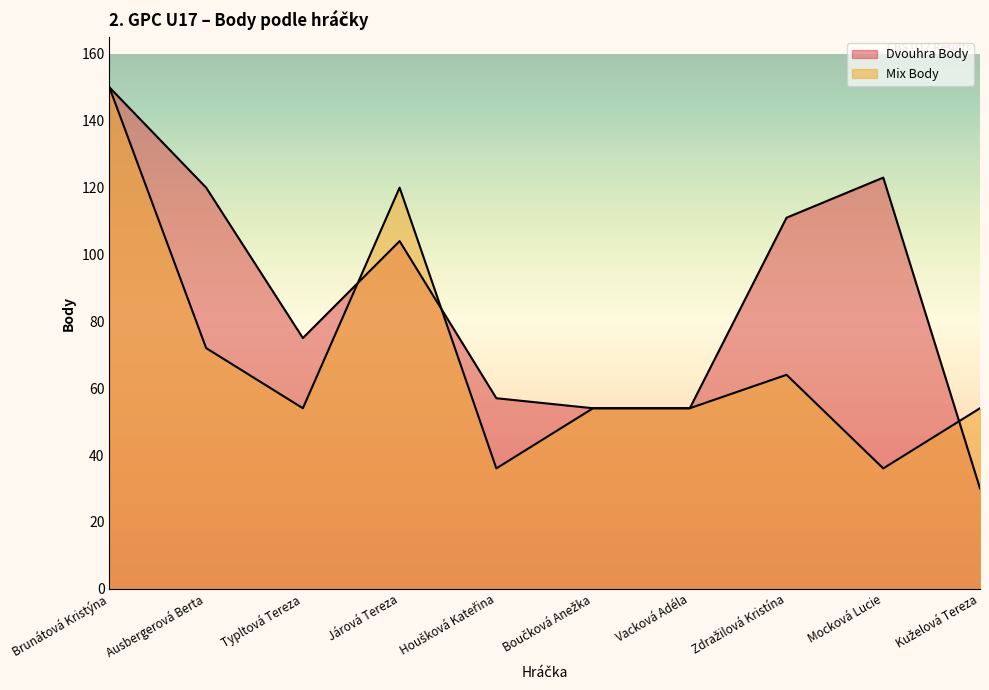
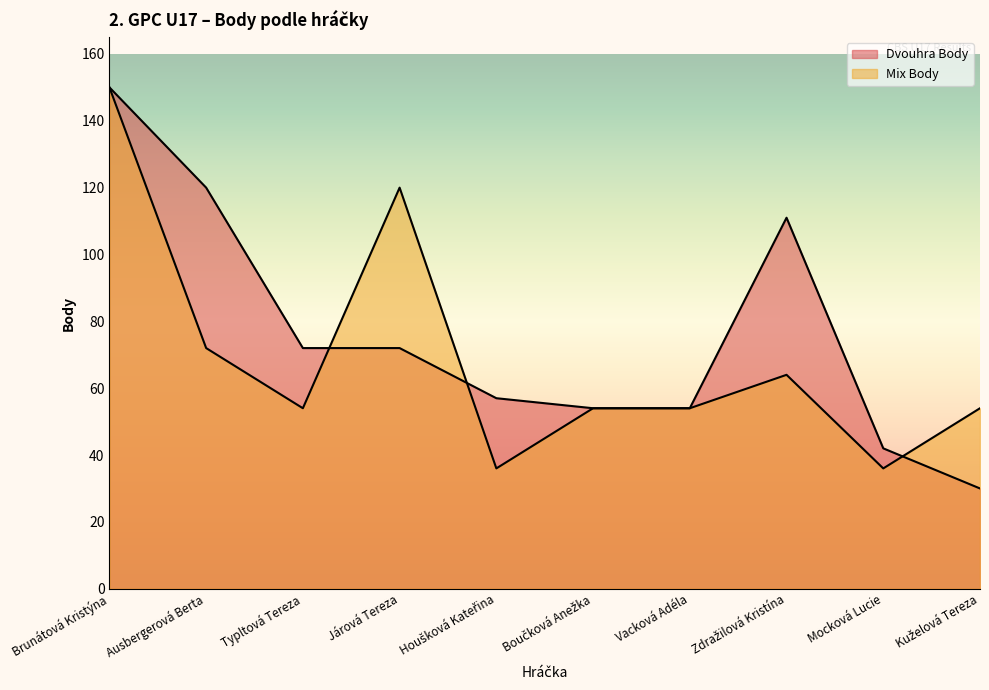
  {
    "Dvouhra Body": {
      "Ausbergerová Berta": 120,
-     "Typltová Tereza": 75,
-     "Járová Tereza": 104,
+     "Typltová Tereza": 72,
+     "Járová Tereza": 72,
      "Houšková Kateřina": 57,
      "Zdražilová Kristína": 111,
-     "Mocková Lucie": 123,
+     "Mocková Lucie": 42,
      "Kuželová Tereza": 30
    },
    "Mix Body": {
      "Ausbergerová Berta": 72,
      "Typltová Tereza": 54,
      "Járová Tereza": 120,
      "Houšková Kateřina": 36,
      "Zdražilová Kristína": 64,
      "Mocková Lucie": 36,
      "Kuželová Tereza": 54
    }
  }
